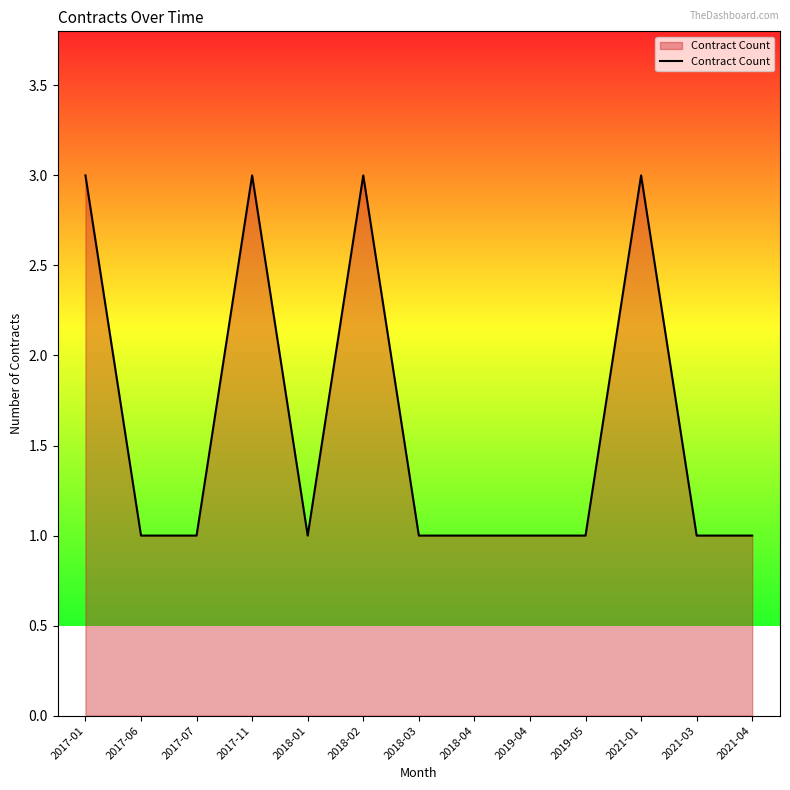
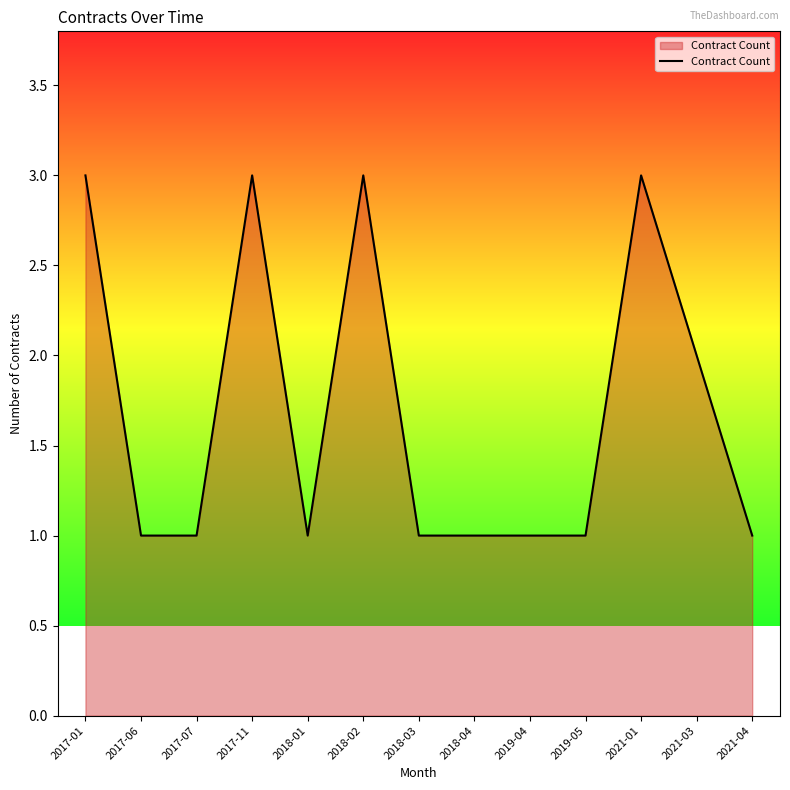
  {
    "2017-01": 3,
    "2017-06": 1,
    "2017-07": 1,
    "2017-11": 3,
    "2018-01": 1,
    "2018-02": 3,
    "2018-03": 1,
    "2018-04": 1,
    "2019-04": 1,
    "2019-05": 1,
    "2021-01": 3,
-   "2021-03": 1,
+   "2021-03": 2,
    "2021-04": 1
  }
